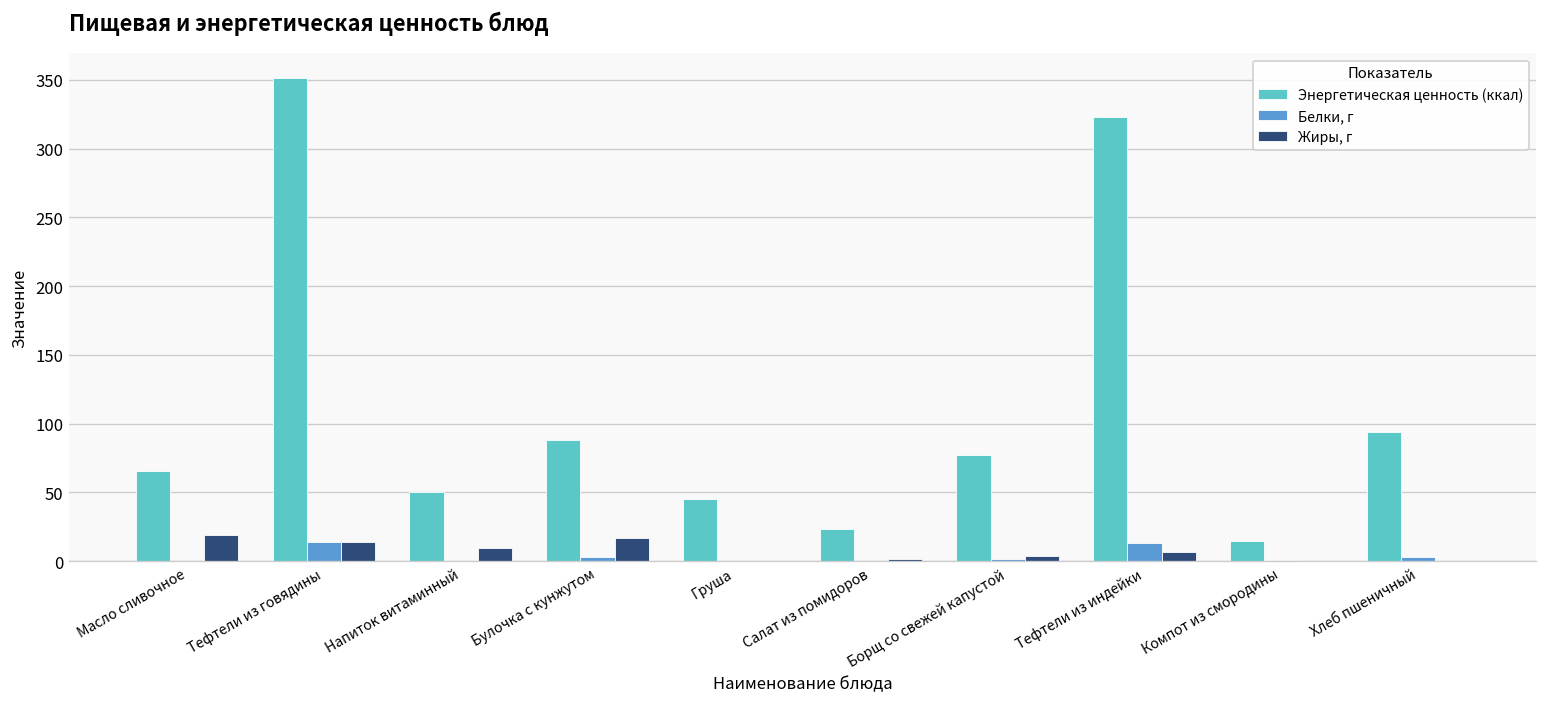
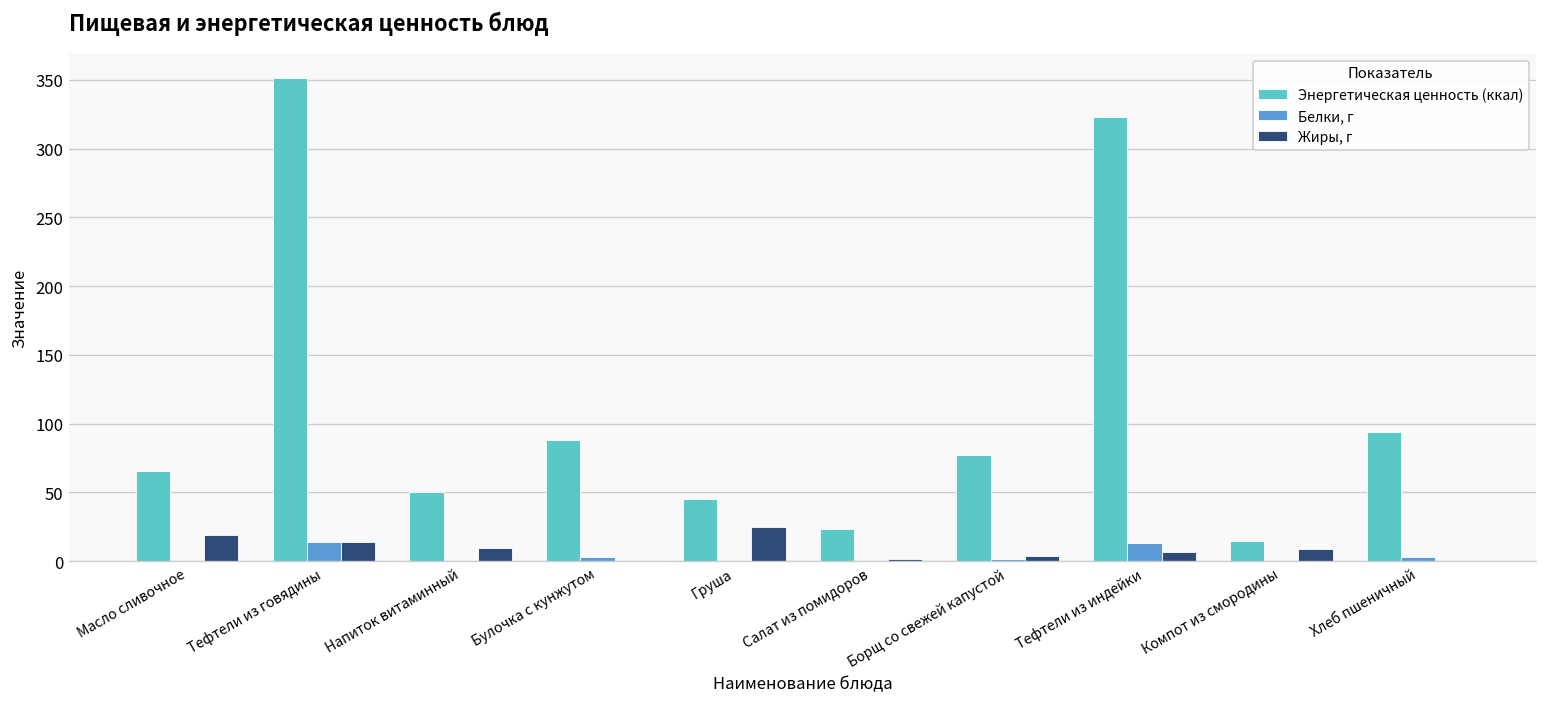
  {
    "Жиры, г": {
      "Масло сливочное": 19,
      "Тефтели из говядины": 14,
      "Напиток витаминный": 9,
-     "Булочка с кунжутом": 17,
-     "Груша": 0,
+     "Булочка с кунжутом": 0,
+     "Груша": 25,
      "Борщ со свежей капустой": 3,
      "Тефтели из индейки": 7,
-     "Компот из смородины": 0
+     "Компот из смородины": 8
    }
  }
